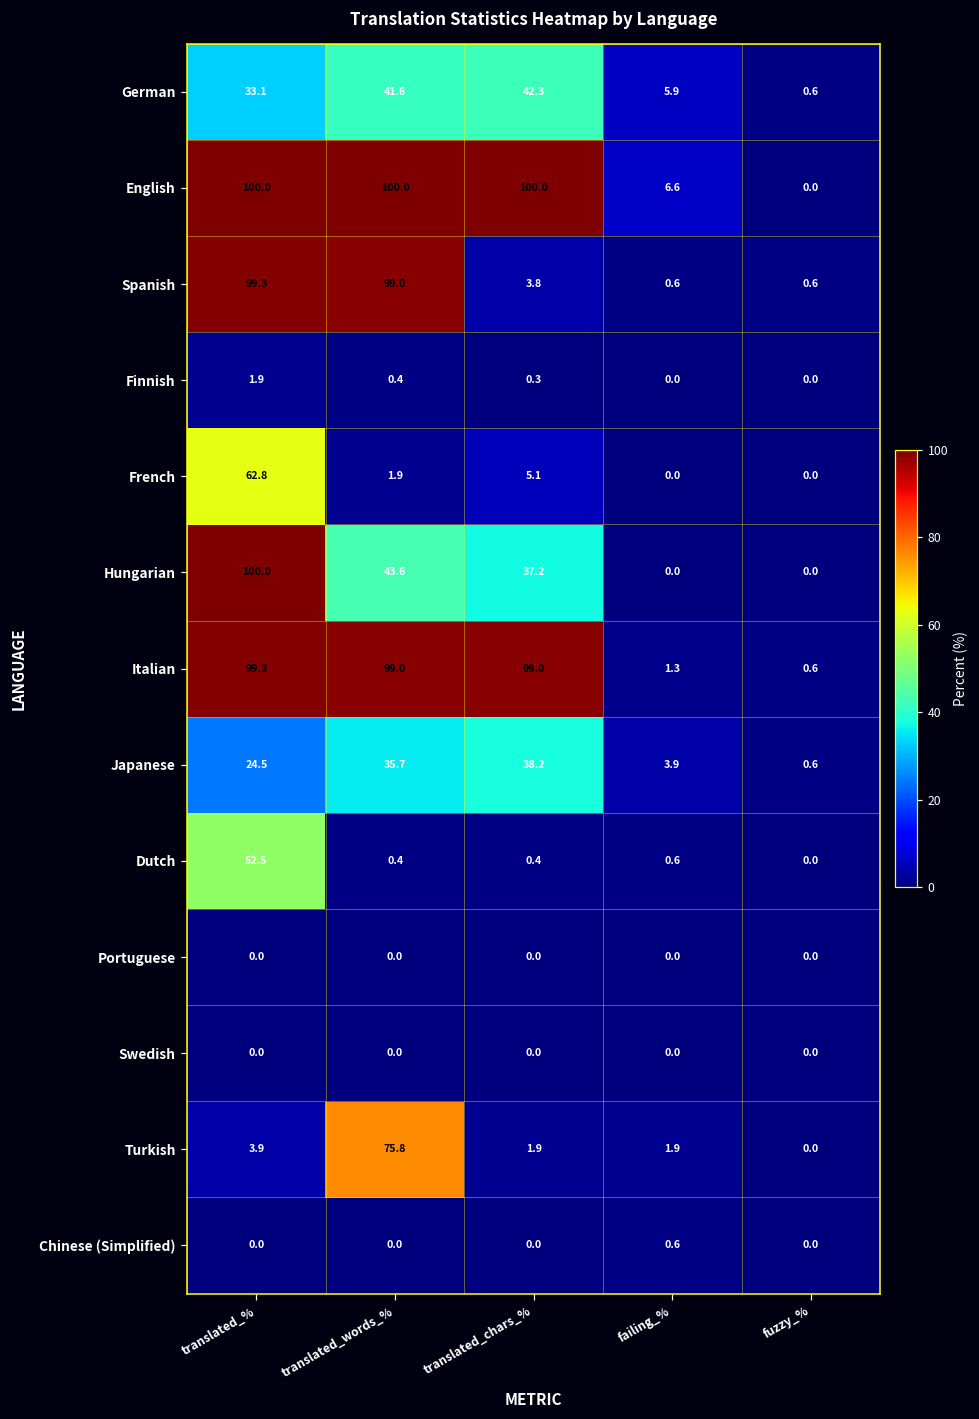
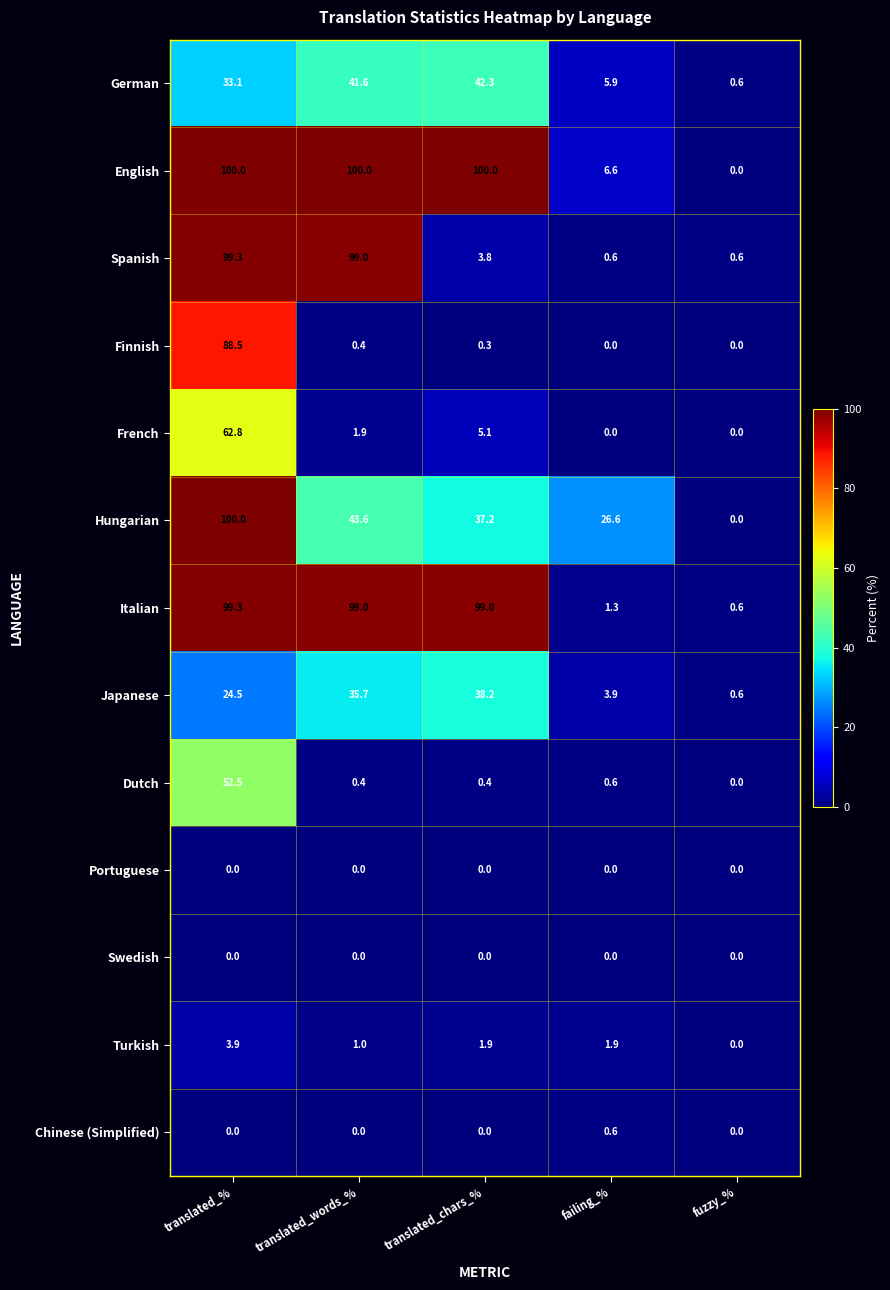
  {
    "German": {
      "translated_%": 33.1,
      "translated_words_%": 41.6,
      "translated_chars_%": 42.3,
      "failing_%": 5.9,
      "fuzzy_%": 0.6
    },
    "English": {
      "translated_%": 100.0,
      "translated_words_%": 100.0,
      "translated_chars_%": 100.0,
      "failing_%": 6.6,
      "fuzzy_%": 0.0
    },
    "Spanish": {
      "translated_%": 99.3,
      "translated_words_%": 99.0,
      "translated_chars_%": 3.8,
      "failing_%": 0.6,
      "fuzzy_%": 0.6
    },
    "Finnish": {
-     "translated_%": 1.9,
+     "translated_%": 88.5,
      "translated_words_%": 0.4,
      "translated_chars_%": 0.3,
      "failing_%": 0.0,
      "fuzzy_%": 0.0
    },
    "French": {
      "translated_%": 62.8,
      "translated_words_%": 1.9,
      "translated_chars_%": 5.1,
      "failing_%": 0.0,
      "fuzzy_%": 0.0
    },
    "Hungarian": {
      "translated_%": 100.0,
      "translated_words_%": 43.6,
      "translated_chars_%": 37.2,
-     "failing_%": 0.0,
+     "failing_%": 26.6,
      "fuzzy_%": 0.0
    },
    "Italian": {
      "translated_%": 99.3,
      "translated_words_%": 99.0,
      "translated_chars_%": 99.0,
      "failing_%": 1.3,
      "fuzzy_%": 0.6
    },
    "Japanese": {
      "translated_%": 24.5,
      "translated_words_%": 35.7,
      "translated_chars_%": 38.2,
      "failing_%": 3.9,
      "fuzzy_%": 0.6
    },
    "Dutch": {
      "translated_%": 52.5,
      "translated_words_%": 0.4,
      "translated_chars_%": 0.4,
      "failing_%": 0.6,
      "fuzzy_%": 0.0
    },
    "Portuguese": {
      "translated_%": 0.0,
      "translated_words_%": 0.0,
      "translated_chars_%": 0.0,
      "failing_%": 0.0,
      "fuzzy_%": 0.0
    },
    "Swedish": {
      "translated_%": 0.0,
      "translated_words_%": 0.0,
      "translated_chars_%": 0.0,
      "failing_%": 0.0,
      "fuzzy_%": 0.0
    },
    "Turkish": {
      "translated_%": 3.9,
-     "translated_words_%": 75.8,
+     "translated_words_%": 1.0,
      "translated_chars_%": 1.9,
      "failing_%": 1.9,
      "fuzzy_%": 0.0
    },
    "Chinese (Simplified)": {
      "translated_%": 0.0,
      "translated_words_%": 0.0,
      "translated_chars_%": 0.0,
      "failing_%": 0.6,
      "fuzzy_%": 0.0
    }
  }
